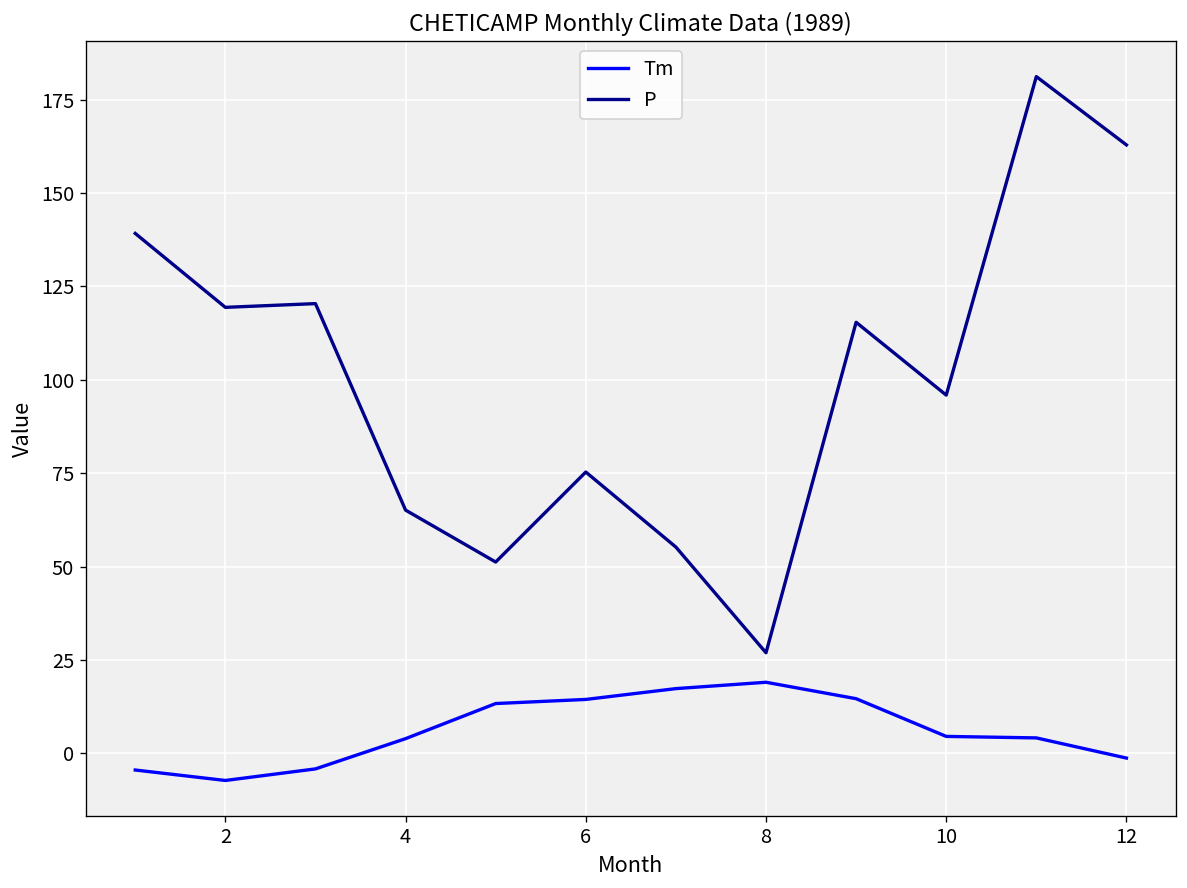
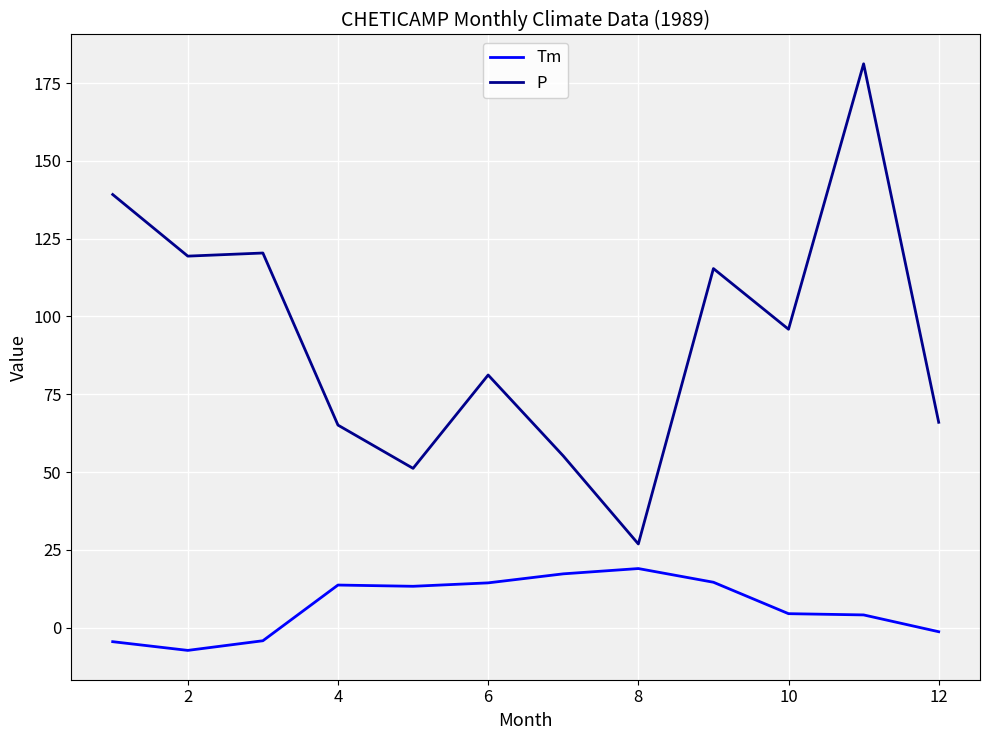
  {
    "Tm": {
      "2": -7,
-     "4": 4,
+     "4": 14,
      "6": 14,
      "8": 19,
      "10": 5,
      "12": -1
    },
    "P": {
      "2": 119,
      "4": 65,
-     "6": 75,
+     "6": 81,
      "8": 27,
      "10": 96,
-     "12": 163
+     "12": 66
    }
  }
